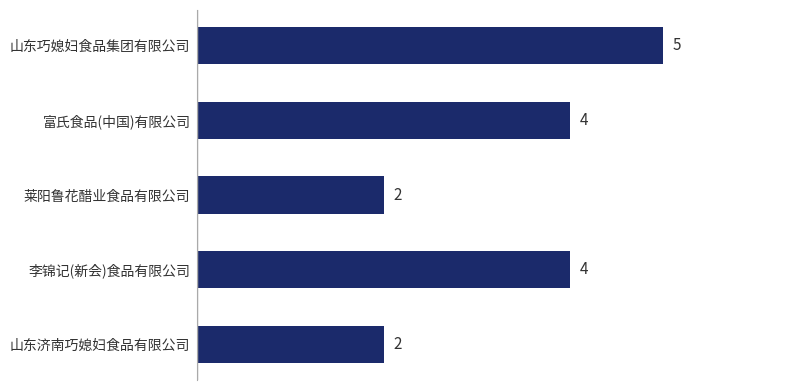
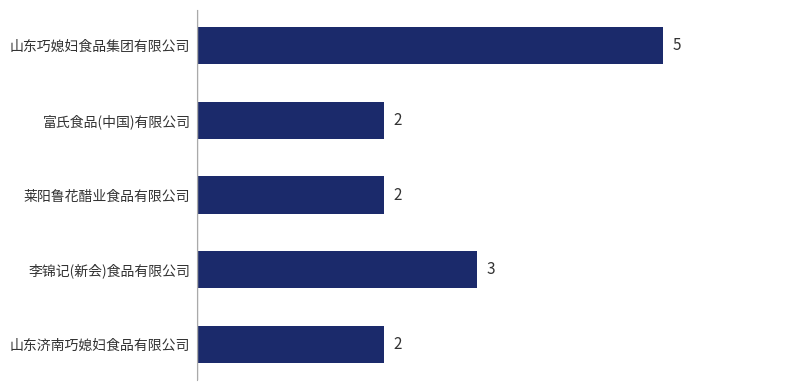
  {
    "山东巧媳妇食品集团有限公司": 5,
-   "富氏食品(中国)有限公司": 4,
+   "富氏食品(中国)有限公司": 2,
    "莱阳鲁花醋业食品有限公司": 2,
-   "李锦记(新会)食品有限公司": 4,
+   "李锦记(新会)食品有限公司": 3,
    "山东济南巧媳妇食品有限公司": 2
  }
